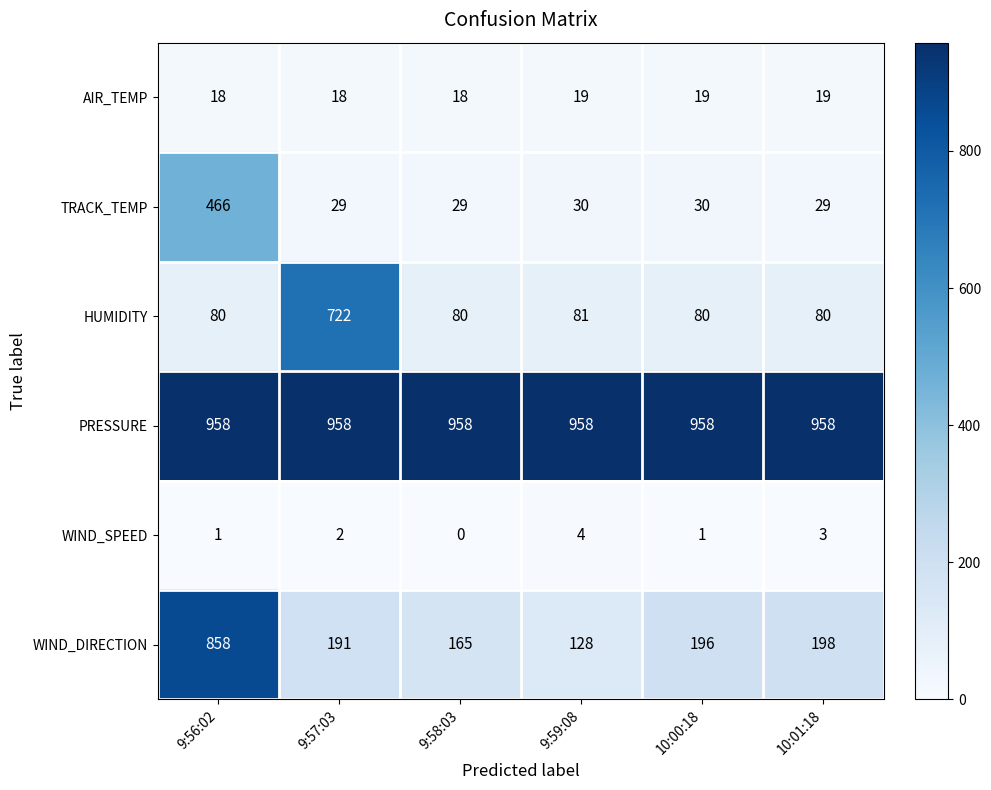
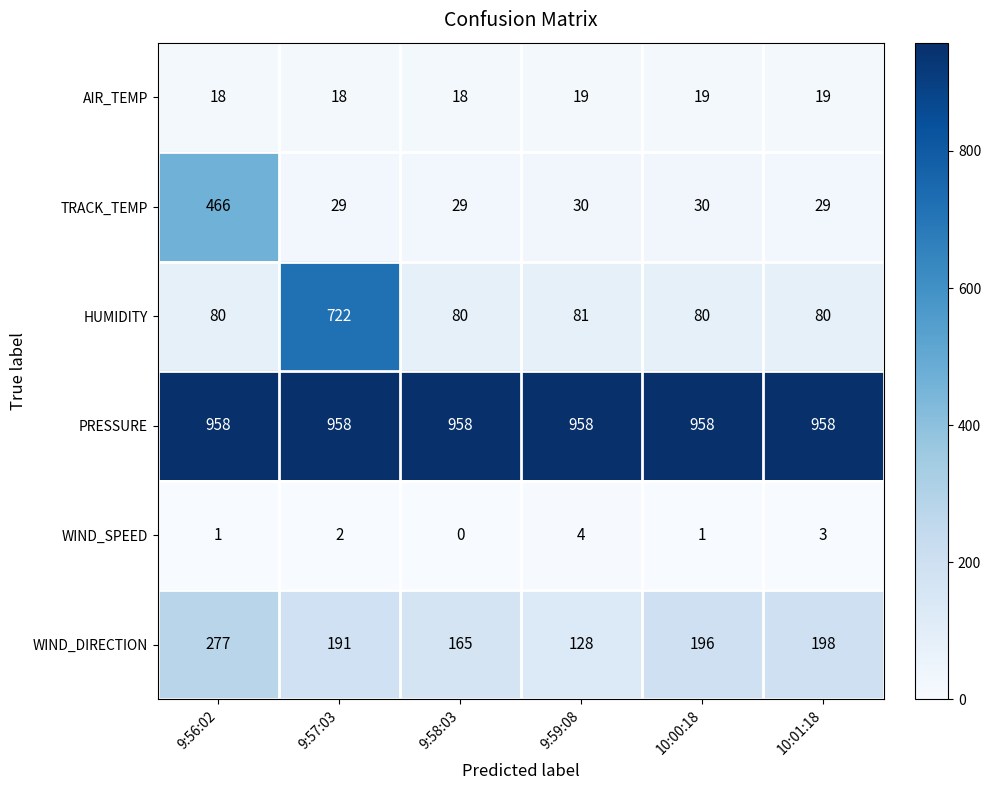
  {
    "AIR_TEMP": {
      "9:56:02": 18,
      "9:57:03": 18,
      "9:58:03": 18,
      "9:59:08": 19,
      "10:00:18": 19,
      "10:01:18": 19
    },
    "TRACK_TEMP": {
      "9:56:02": 466,
      "9:57:03": 29,
      "9:58:03": 29,
      "9:59:08": 30,
      "10:00:18": 30,
      "10:01:18": 29
    },
    "HUMIDITY": {
      "9:56:02": 80,
      "9:57:03": 722,
      "9:58:03": 80,
      "9:59:08": 81,
      "10:00:18": 80,
      "10:01:18": 80
    },
    "PRESSURE": {
      "9:56:02": 958,
      "9:57:03": 958,
      "9:58:03": 958,
      "9:59:08": 958,
      "10:00:18": 958,
      "10:01:18": 958
    },
    "WIND_SPEED": {
      "9:56:02": 1,
      "9:57:03": 2,
      "9:58:03": 0,
      "9:59:08": 4,
      "10:00:18": 1,
      "10:01:18": 3
    },
    "WIND_DIRECTION": {
-     "9:56:02": 858,
+     "9:56:02": 277,
      "9:57:03": 191,
      "9:58:03": 165,
      "9:59:08": 128,
      "10:00:18": 196,
      "10:01:18": 198
    }
  }
